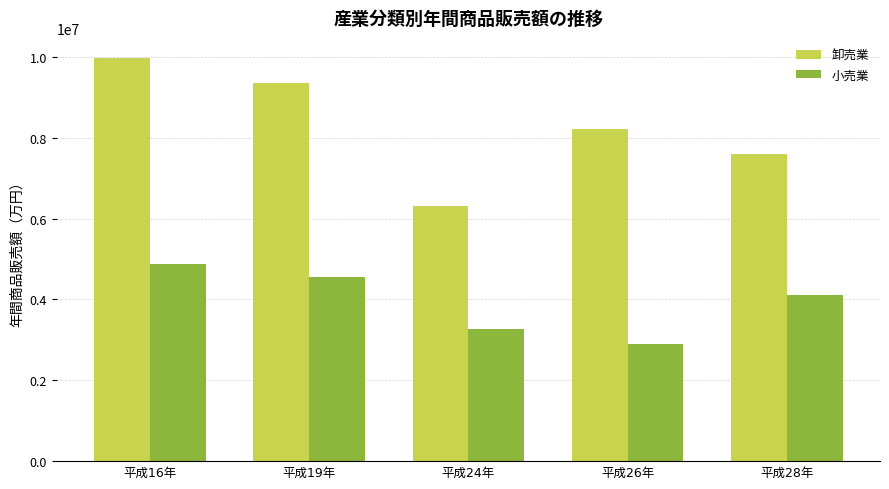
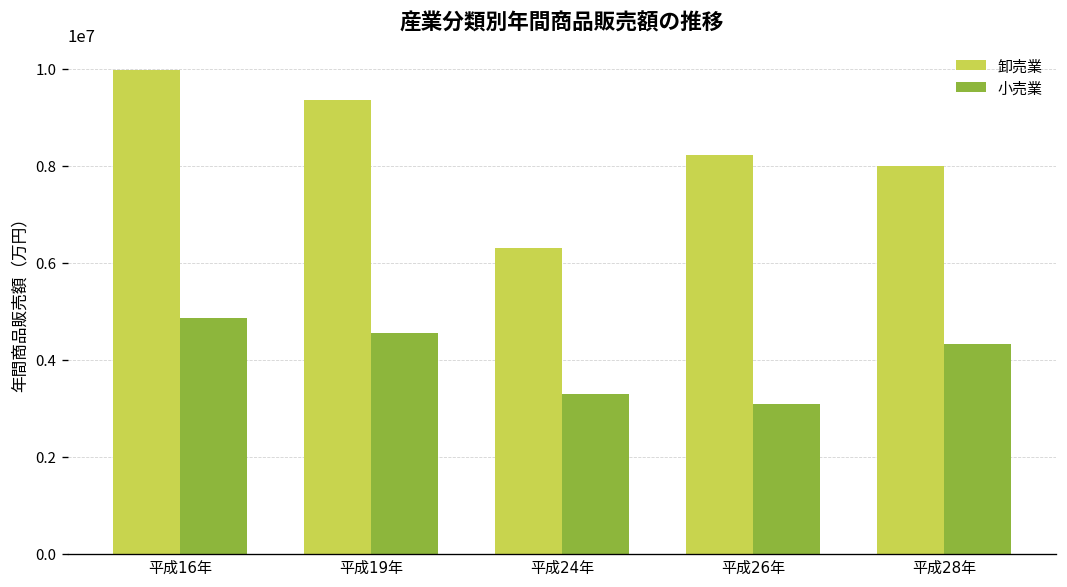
  {
    "卸売業": {
      "平成16年": 10000000,
      "平成19年": 9300000,
      "平成24年": 6300000,
      "平成26年": 8200000,
-     "平成28年": 7600000
+     "平成28年": 8000000
    },
    "小売業": {
      "平成16年": 4900000,
      "平成19年": 4500000,
      "平成24年": 3300000,
-     "平成26年": 2900000,
-     "平成28年": 4100000
+     "平成26年": 3100000,
+     "平成28年": 4300000
    }
  }
